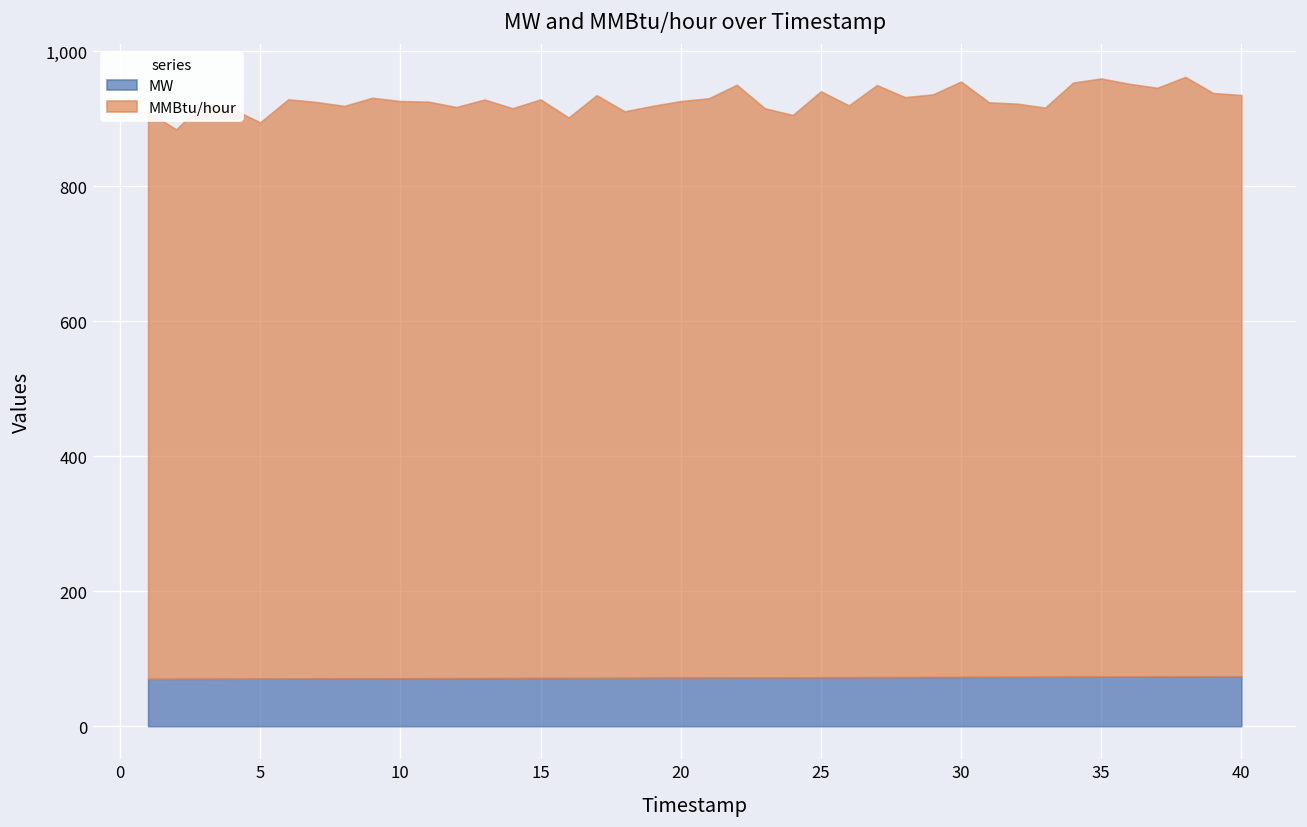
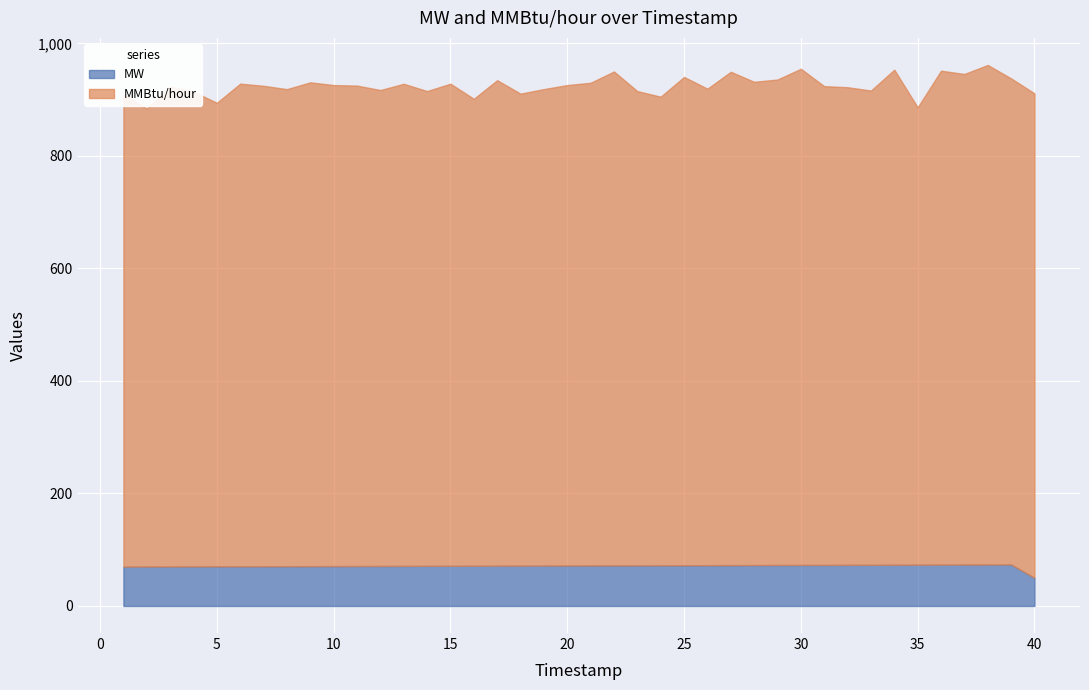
  {
    "MW": {
      "5": 70,
      "10": 70,
      "15": 70,
      "20": 70,
      "25": 70,
      "30": 70,
      "35": 70,
-     "40": 70
+     "40": 50
    },
    "MMBtu/hour": {
      "5": 820,
      "10": 860,
      "15": 860,
      "20": 850,
      "25": 870,
      "30": 880,
-     "35": 890,
+     "35": 810,
      "40": 860
    }
  }
